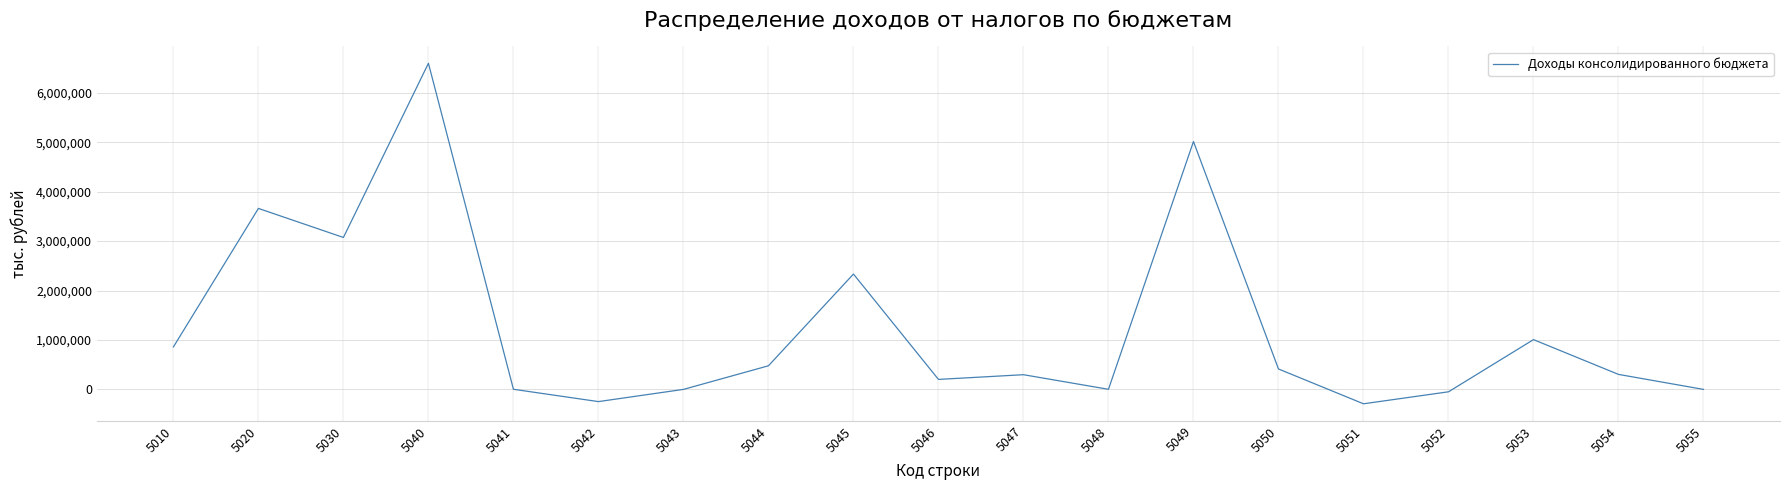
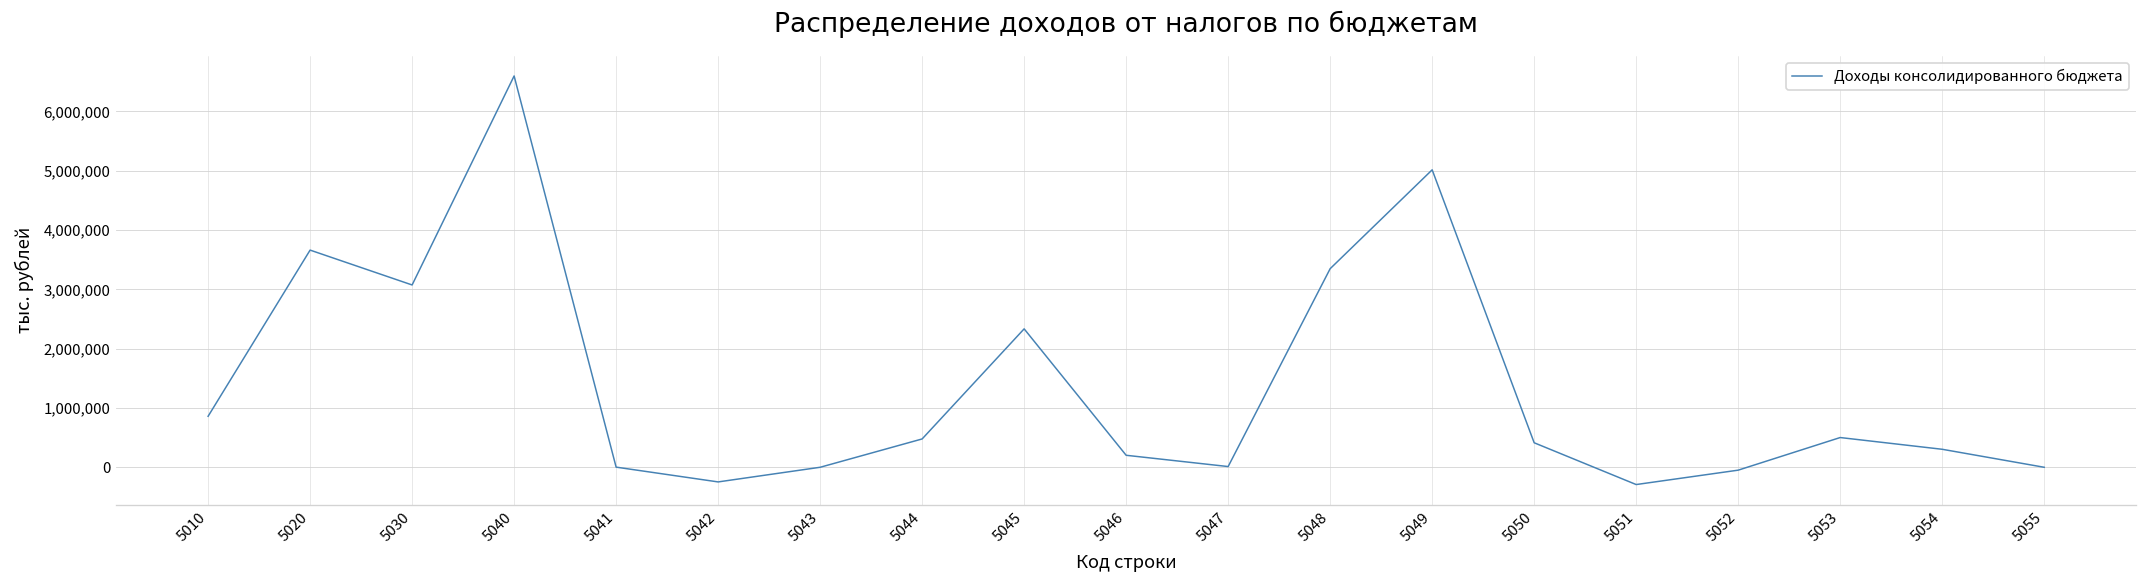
  {
    "5010": "900,000",
    "5020": "3,700,000",
    "5030": "3,100,000",
    "5040": "6,600,000",
    "5041": "0",
    "5042": "-200,000",
    "5043": "0",
    "5044": "500,000",
    "5045": "2,300,000",
    "5046": "200,000",
-   "5047": "300,000",
-   "5048": "0",
+   "5047": "0",
+   "5048": "3,300,000",
    "5049": "5,000,000",
    "5050": "400,000",
    "5051": "-300,000",
    "5052": "0",
-   "5053": "1,000,000",
+   "5053": "500,000",
    "5054": "300,000",
    "5055": "0"
  }
